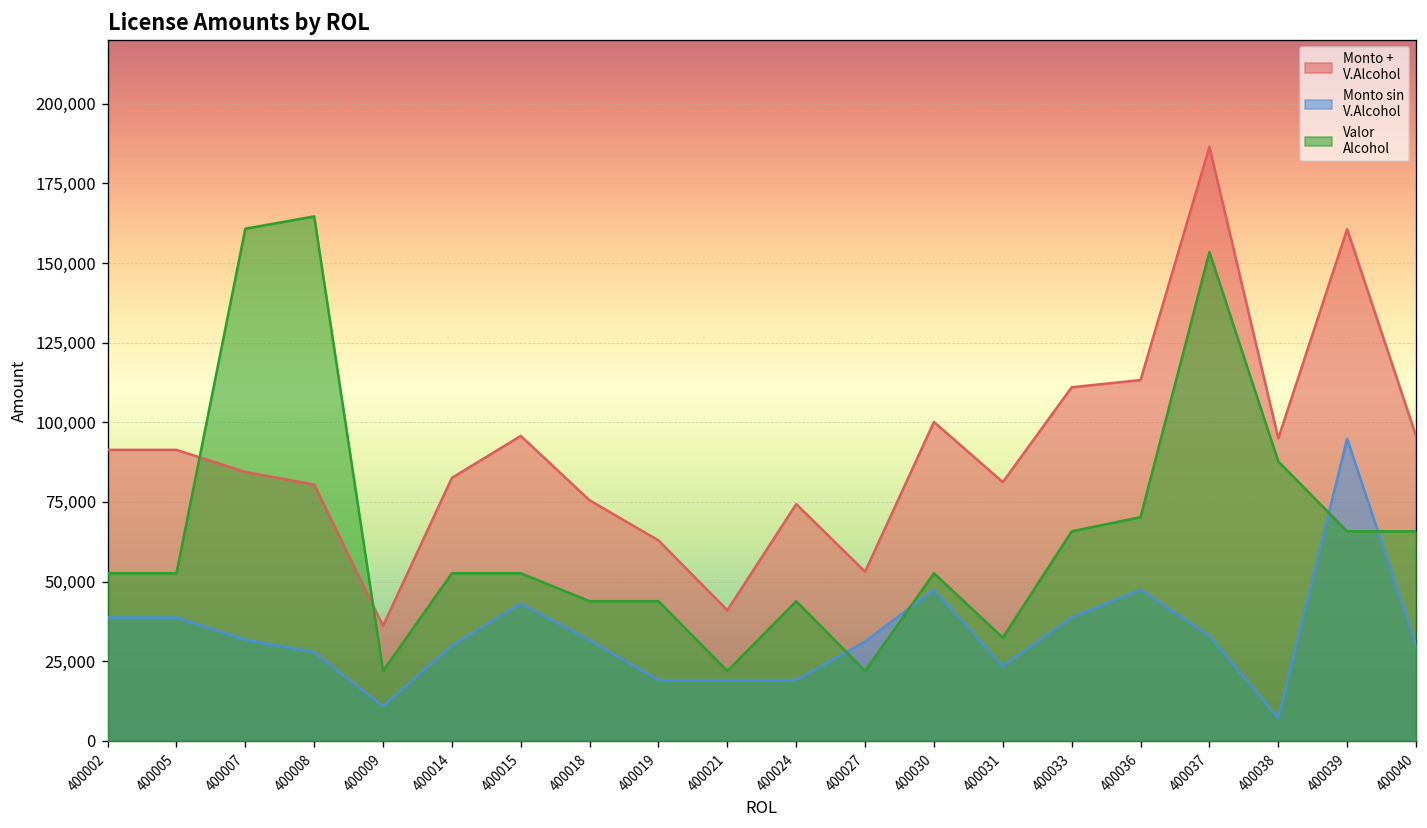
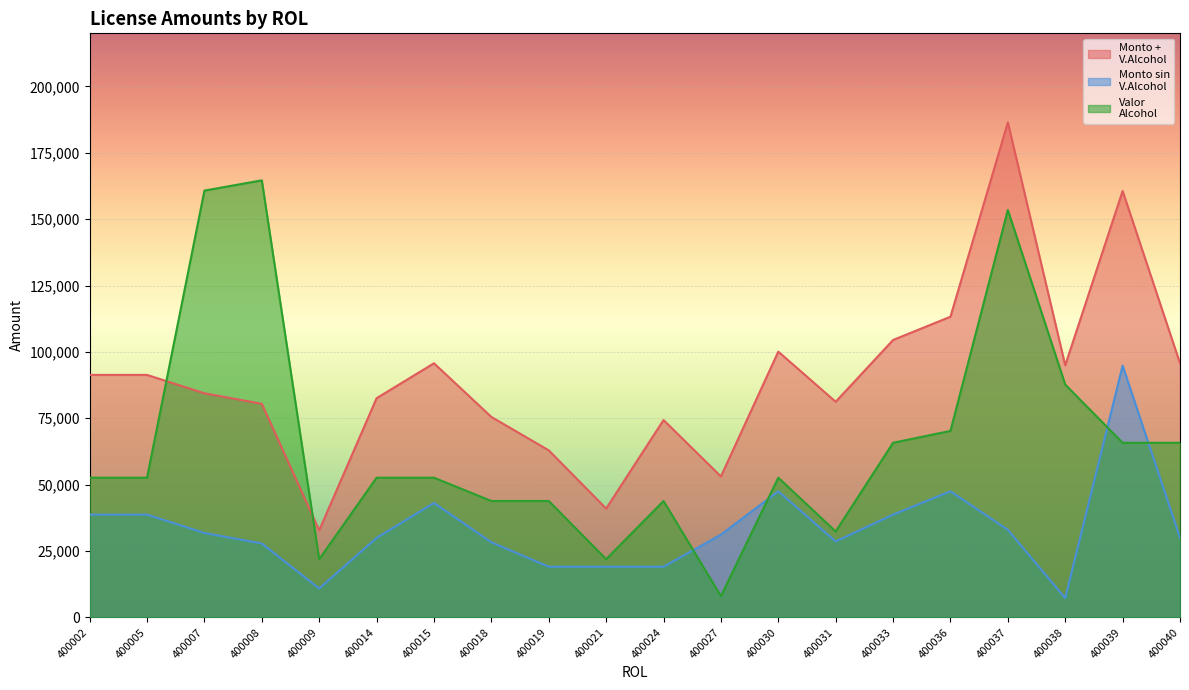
  {
    "Monto + V.Alcohol": {
      "400002": "91,000",
      "400005": "91,000",
      "400007": "84,000",
      "400008": "80,000",
-     "400009": "36,000",
+     "400009": "33,000",
      "400014": "83,000",
      "400015": "96,000",
      "400018": "76,000",
      "400019": "63,000",
      "400021": "41,000",
      "400024": "74,000",
      "400027": "53,000",
      "400030": "100,000",
      "400031": "81,000",
-     "400033": "111,000",
+     "400033": "104,000",
      "400036": "113,000",
      "400037": "186,000",
      "400038": "95,000",
      "400039": "161,000",
      "400040": "96,000"
    },
    "Monto sin V.Alcohol": {
      "400002": "39,000",
      "400005": "39,000",
      "400007": "32,000",
      "400008": "28,000",
      "400009": "11,000",
      "400014": "30,000",
      "400015": "43,000",
-     "400018": "32,000",
+     "400018": "28,000",
      "400019": "19,000",
      "400021": "19,000",
      "400024": "19,000",
      "400027": "31,000",
      "400030": "47,000",
-     "400031": "23,000",
+     "400031": "29,000",
      "400033": "39,000",
      "400036": "47,000",
      "400037": "33,000",
      "400038": "7,000",
      "400039": "95,000",
      "400040": "30,000"
    },
    "Valor Alcohol": {
      "400002": "53,000",
      "400005": "53,000",
      "400007": "161,000",
      "400008": "165,000",
      "400009": "22,000",
      "400014": "53,000",
      "400015": "53,000",
      "400018": "44,000",
      "400019": "44,000",
      "400021": "22,000",
      "400024": "44,000",
-     "400027": "22,000",
+     "400027": "8,000",
      "400030": "53,000",
      "400031": "32,000",
      "400033": "66,000",
      "400036": "70,000",
      "400037": "153,000",
      "400038": "88,000",
      "400039": "66,000",
      "400040": "66,000"
    }
  }
